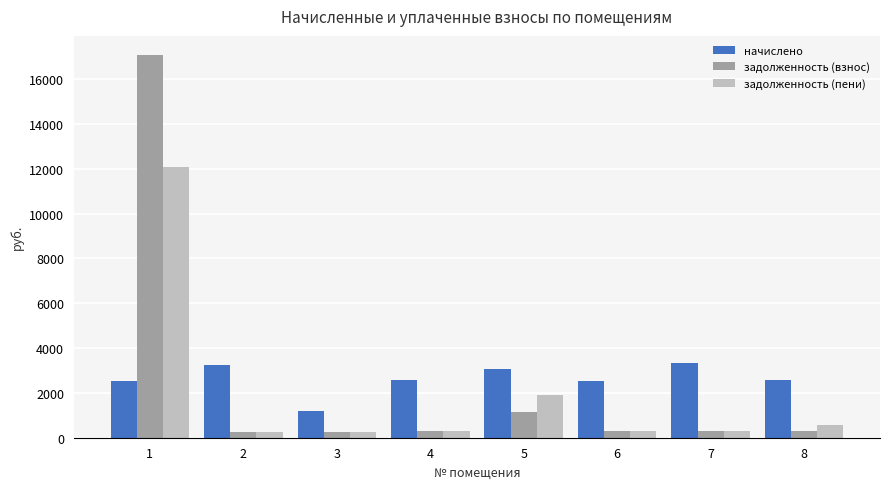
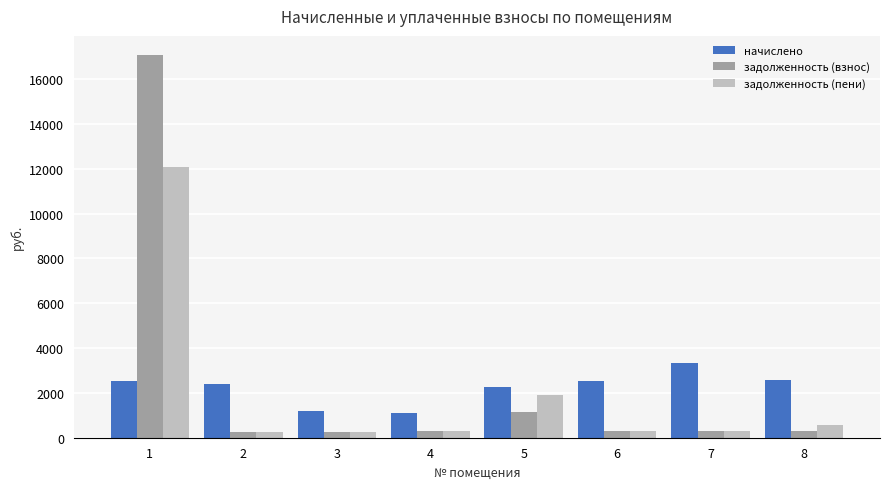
  {
    "начислено": {
      "1": 2500,
-     "2": 3200,
+     "2": 2400,
      "3": 1200,
-     "4": 2600,
-     "5": 3100,
+     "4": 1100,
+     "5": 2300,
      "6": 2500,
      "7": 3300,
      "8": 2600
    }
  }
